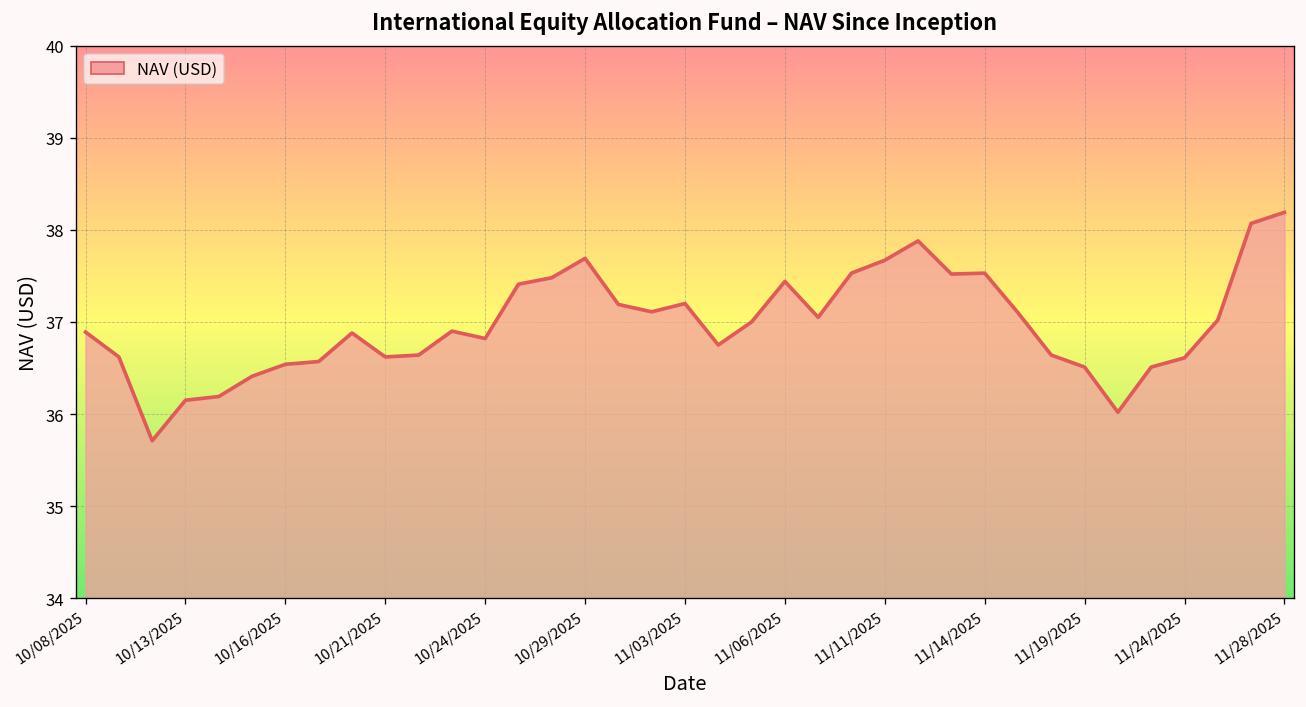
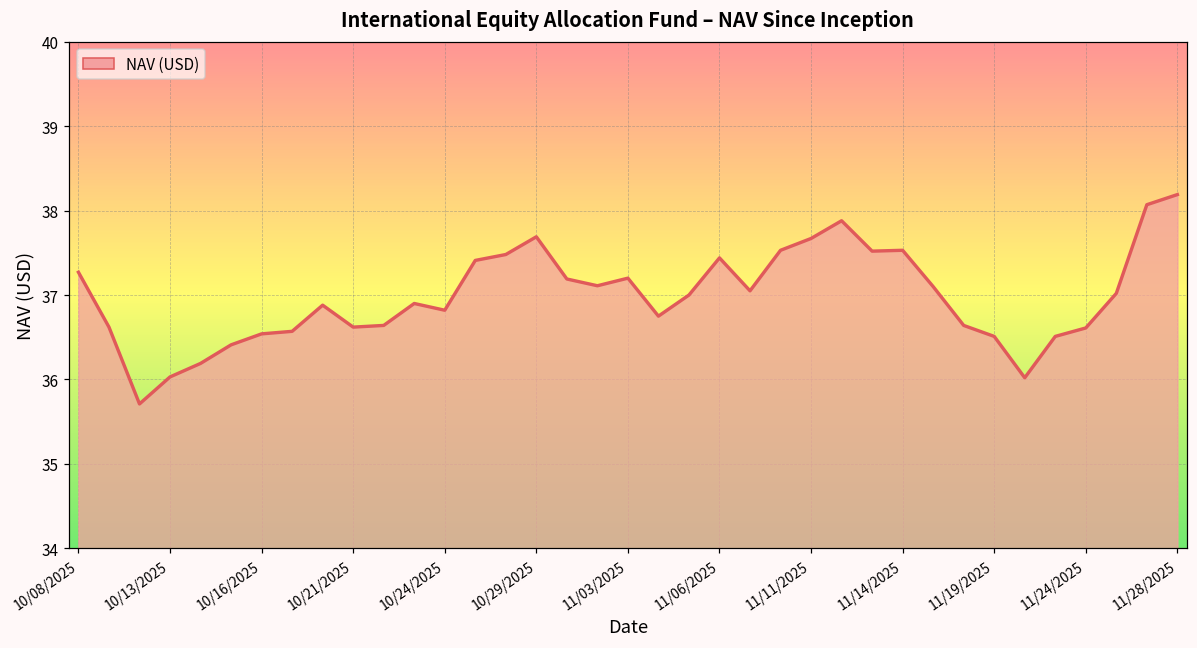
  {
-   "10/08/2025": 36.9,
-   "10/13/2025": 36.2,
+   "10/08/2025": 37.3,
+   "10/13/2025": 36.0,
    "10/16/2025": 36.5,
    "10/21/2025": 36.6,
    "10/24/2025": 36.8,
    "10/29/2025": 37.7,
    "11/03/2025": 37.2,
    "11/06/2025": 37.4,
    "11/11/2025": 37.7,
    "11/14/2025": 37.5,
    "11/19/2025": 36.5,
    "11/24/2025": 36.6,
    "11/28/2025": 38.2
  }
